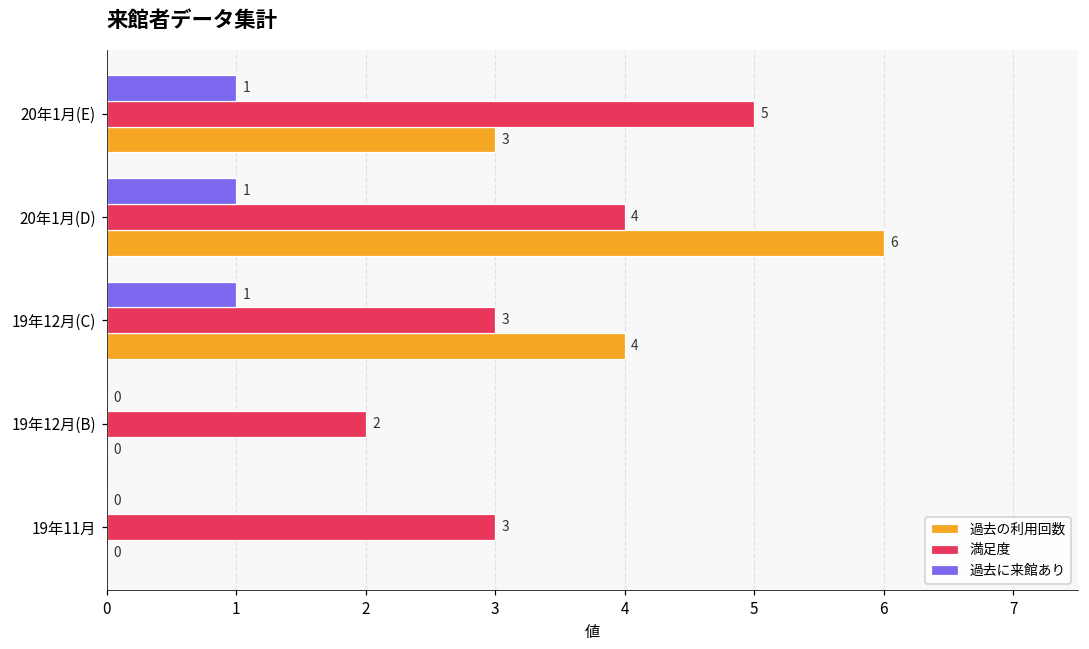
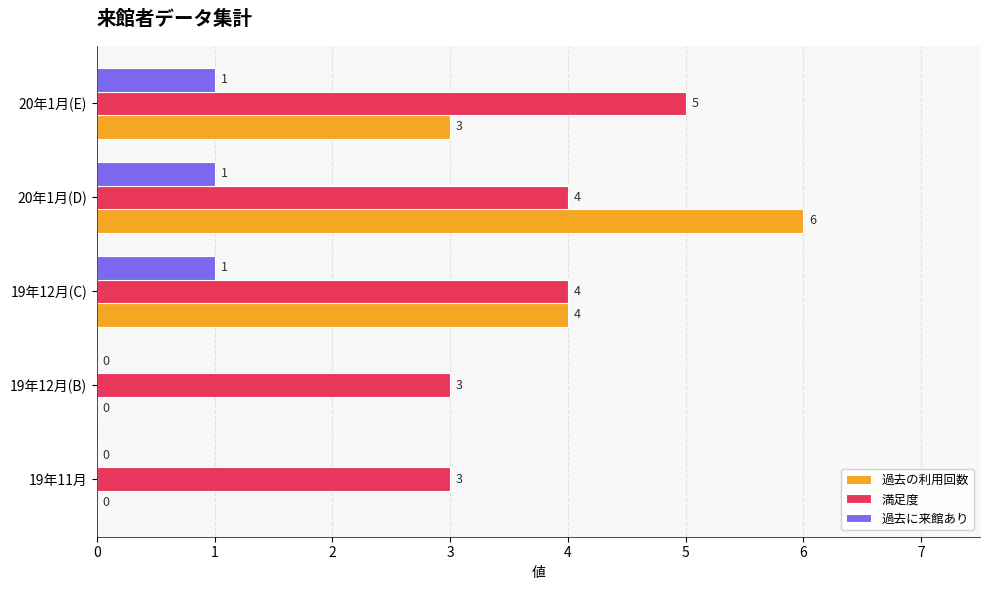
  {
    "過去の利用回数": {
      "20年1月(E)": 3,
      "20年1月(D)": 6,
      "19年12月(C)": 4,
      "19年12月(B)": 0,
      "19年11月": 0
    },
    "満足度": {
      "20年1月(E)": 5,
      "20年1月(D)": 4,
-     "19年12月(C)": 3,
-     "19年12月(B)": 2,
+     "19年12月(C)": 4,
+     "19年12月(B)": 3,
      "19年11月": 3
    },
    "過去に来館あり": {
      "20年1月(E)": 1,
      "20年1月(D)": 1,
      "19年12月(C)": 1,
      "19年12月(B)": 0,
      "19年11月": 0
    }
  }
